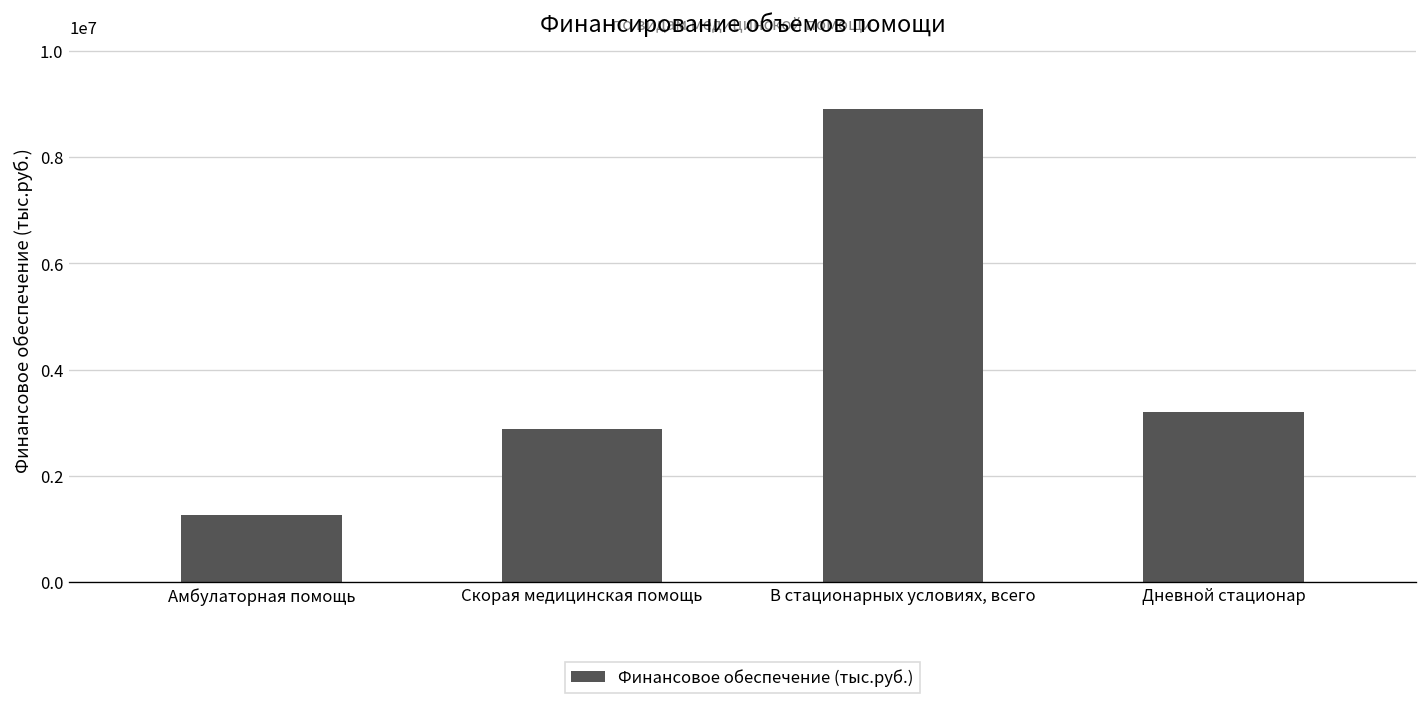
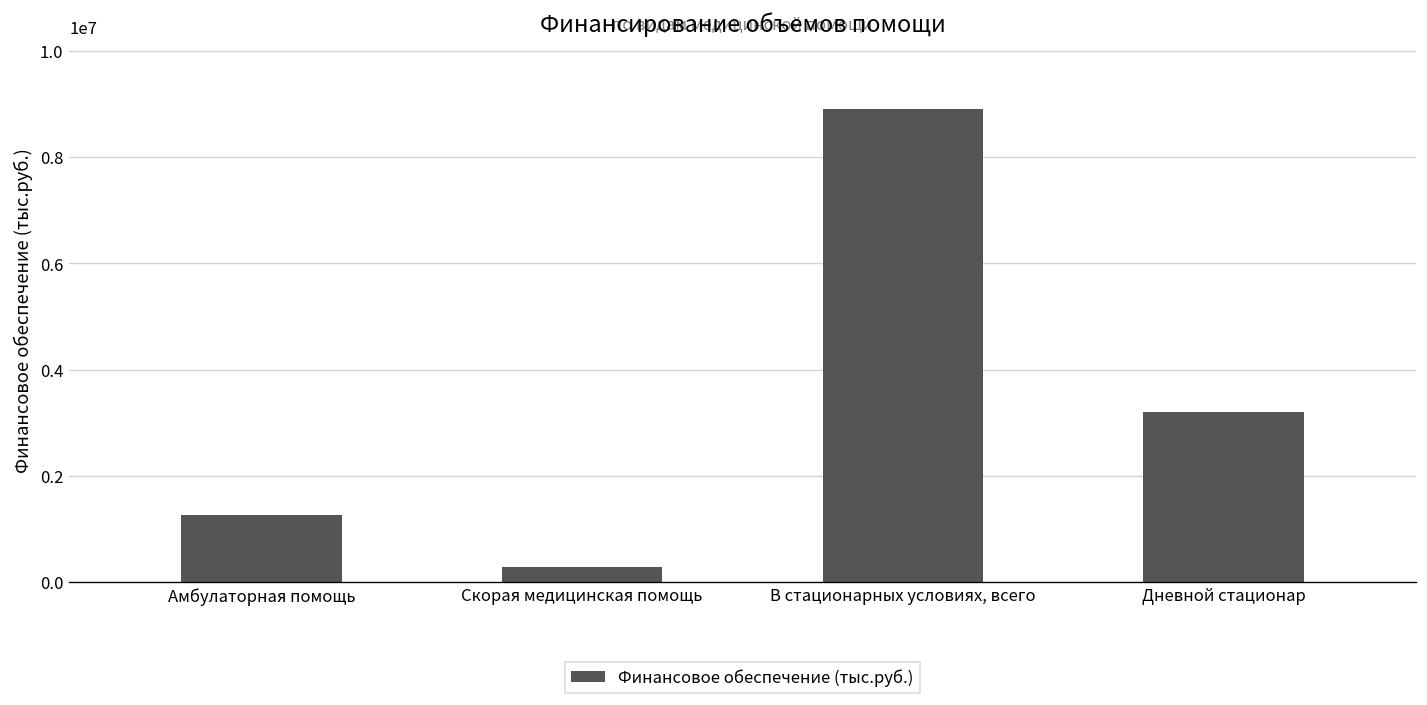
  {
    "Амбулаторная помощь": 1300000,
-   "Скорая медицинская помощь": 2900000,
+   "Скорая медицинская помощь": 300000,
    "В стационарных условиях, всего": 8900000,
    "Дневной стационар": 3200000
  }
